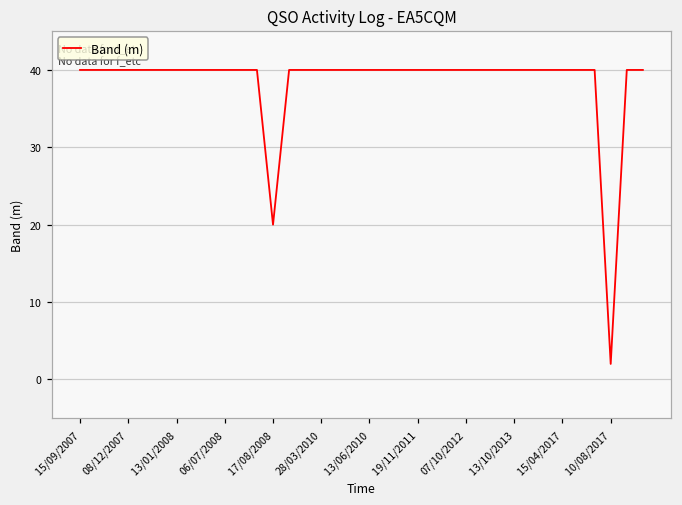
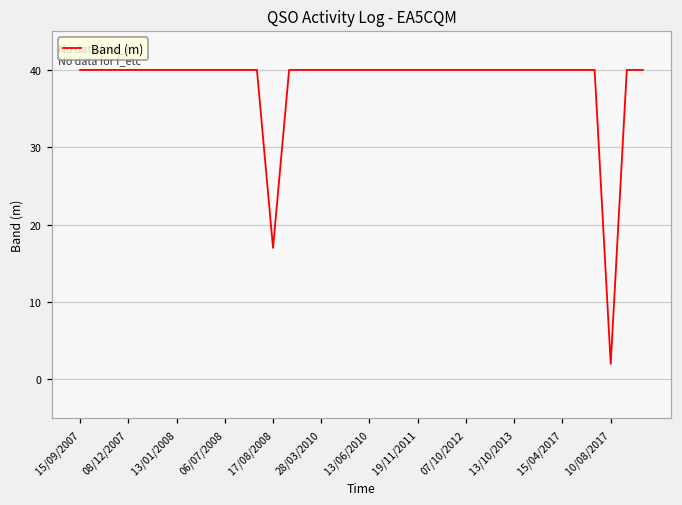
  {
    "15/09/2007": 40,
-   "17/08/2008": 20,
+   "17/08/2008": 17,
    "07/10/2012": 40,
    "13/10/2013": 40,
    "15/04/2017": 40,
    "10/08/2017": 2
  }
